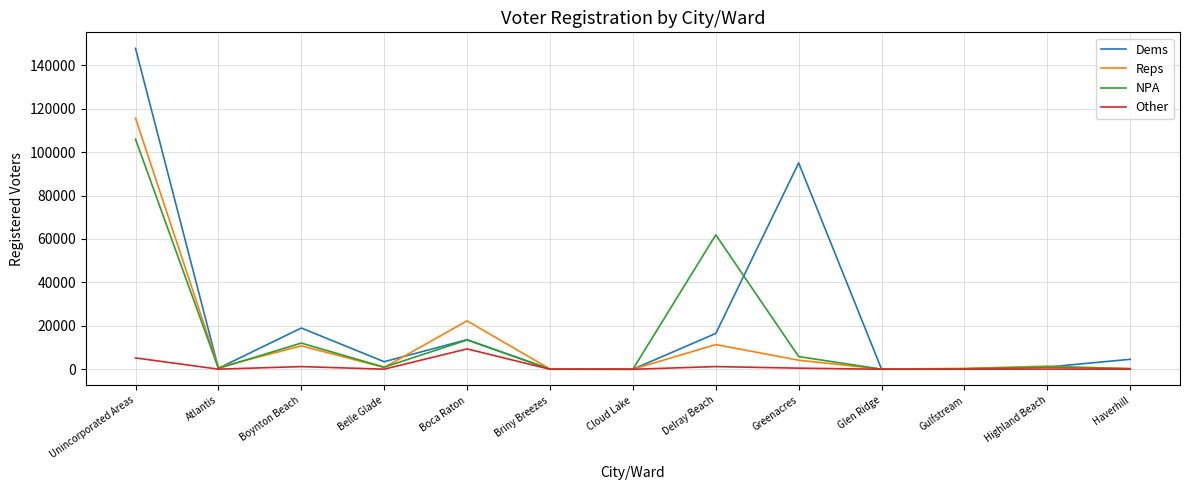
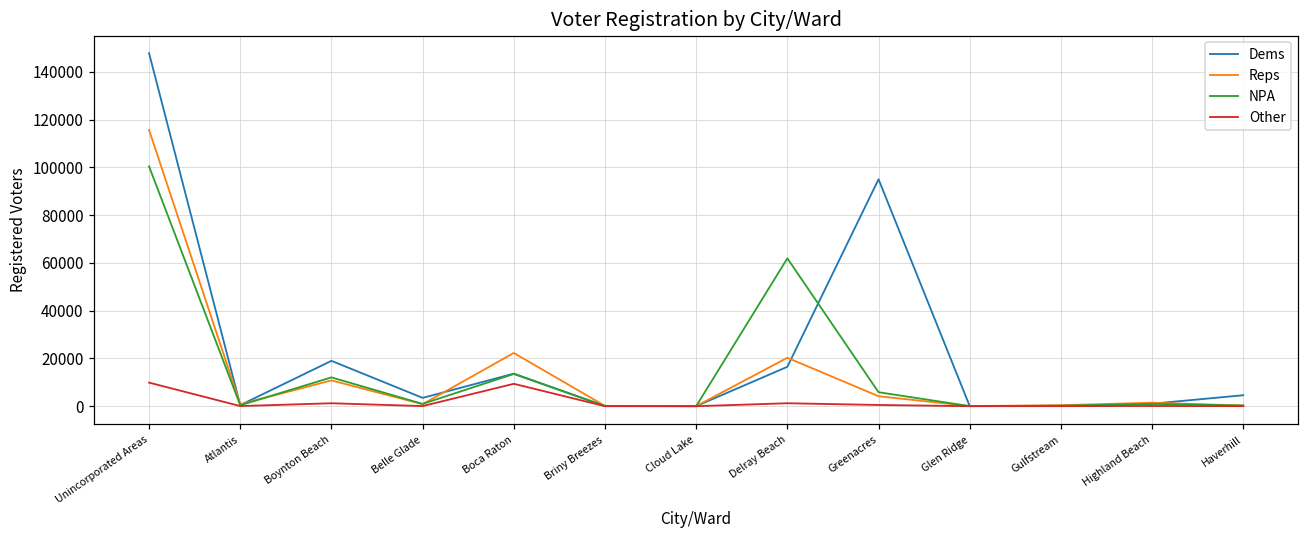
  {
    "Dems": {
      "Unincorporated Areas": 148000,
      "Boynton Beach": 19000,
      "Belle Glade": 3000,
      "Delray Beach": 16000,
      "Greenacres": 95000,
      "Haverhill": 5000
    },
    "Reps": {
      "Unincorporated Areas": 116000,
      "Boynton Beach": 11000,
      "Boca Raton": 22000,
-     "Delray Beach": 11000,
+     "Delray Beach": 20000,
      "Greenacres": 4000
    },
    "NPA": {
-     "Unincorporated Areas": 106000,
+     "Unincorporated Areas": 100000,
      "Boynton Beach": 12000,
      "Delray Beach": 62000,
      "Greenacres": 6000
    },
    "Other": {
-     "Unincorporated Areas": 5000,
+     "Unincorporated Areas": 10000,
      "Boynton Beach": 1000,
      "Boca Raton": 9000,
      "Delray Beach": 1000,
      "Greenacres": 1000
    }
  }
